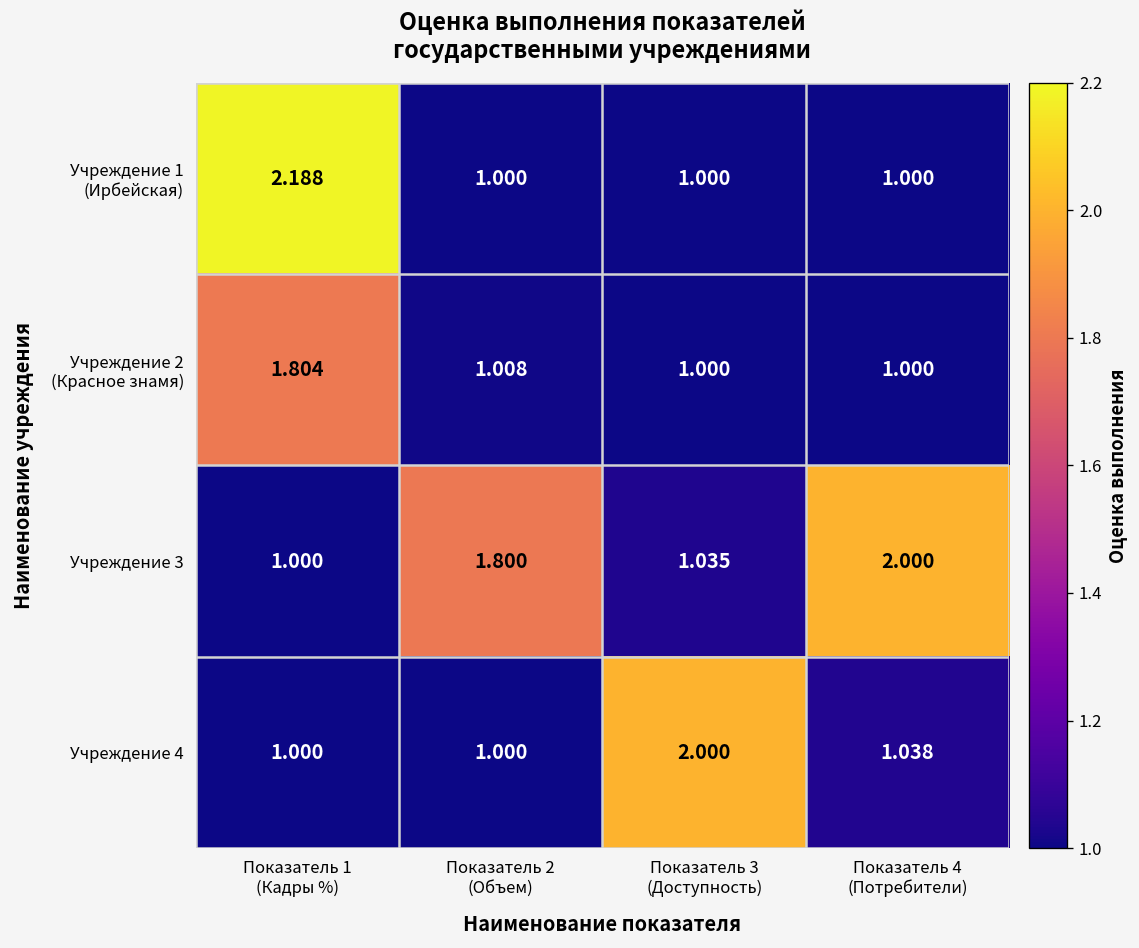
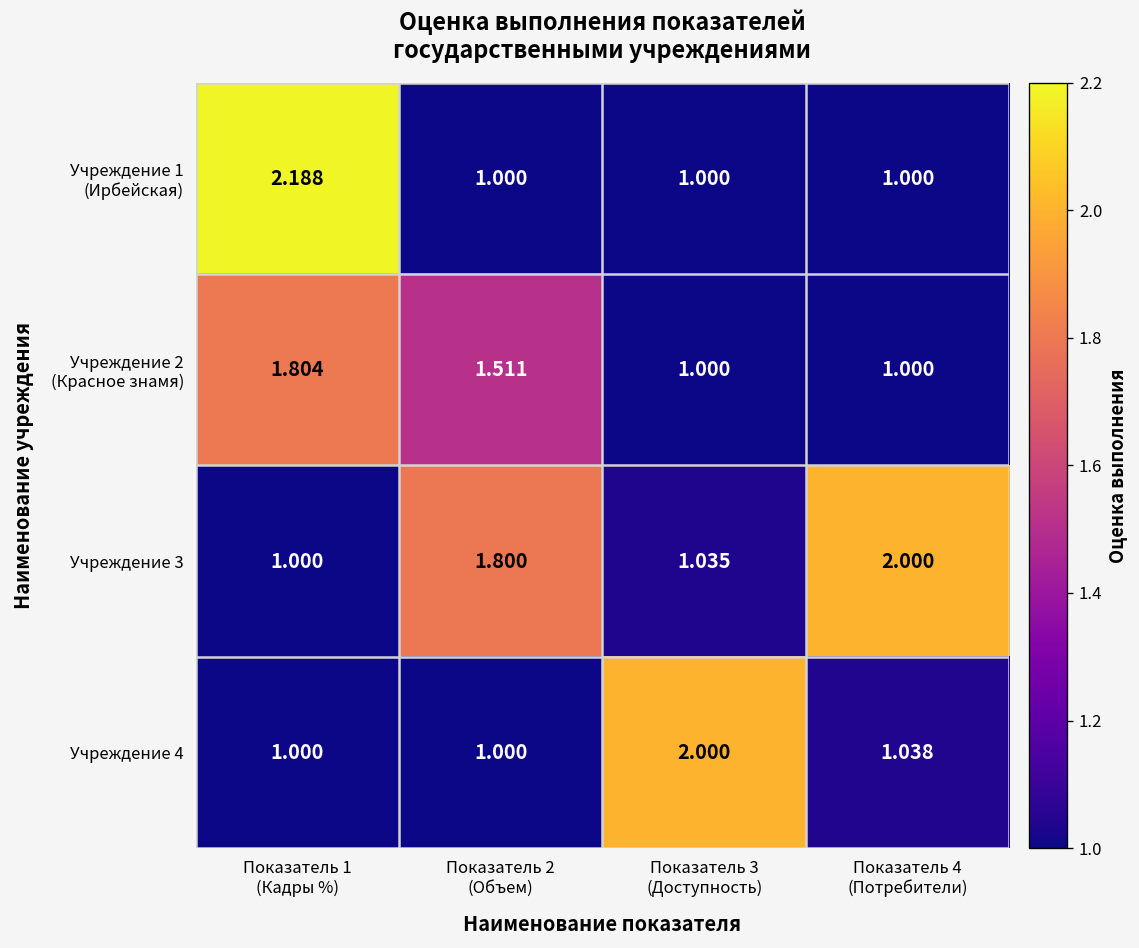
  {
    "Учреждение 1 (Ирбейская)": {
      "Показатель 1 (Кадры %)": 2.188,
      "Показатель 2 (Объем)": 1.000,
      "Показатель 3 (Доступность)": 1.000,
      "Показатель 4 (Потребители)": 1.000
    },
    "Учреждение 2 (Красное знамя)": {
      "Показатель 1 (Кадры %)": 1.804,
-     "Показатель 2 (Объем)": 1.008,
+     "Показатель 2 (Объем)": 1.511,
      "Показатель 3 (Доступность)": 1.000,
      "Показатель 4 (Потребители)": 1.000
    },
    "Учреждение 3": {
      "Показатель 1 (Кадры %)": 1.000,
      "Показатель 2 (Объем)": 1.800,
      "Показатель 3 (Доступность)": 1.035,
      "Показатель 4 (Потребители)": 2.000
    },
    "Учреждение 4": {
      "Показатель 1 (Кадры %)": 1.000,
      "Показатель 2 (Объем)": 1.000,
      "Показатель 3 (Доступность)": 2.000,
      "Показатель 4 (Потребители)": 1.038
    }
  }
